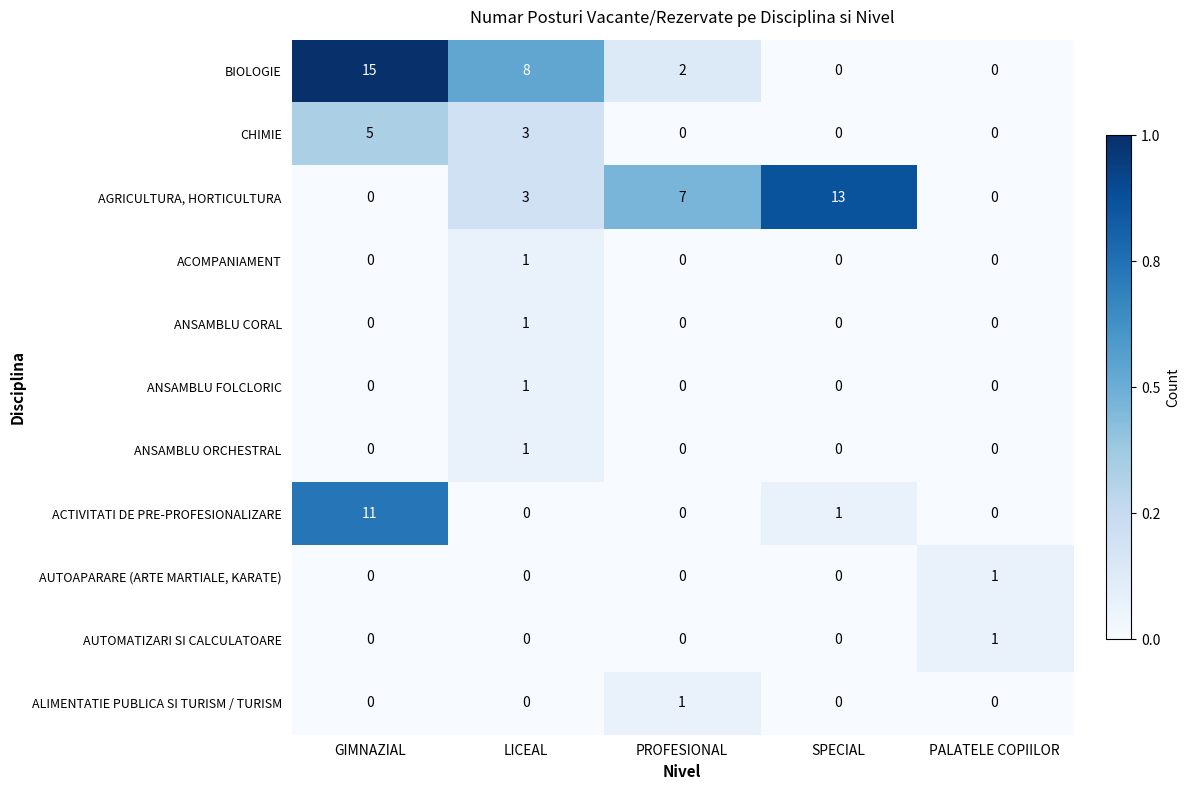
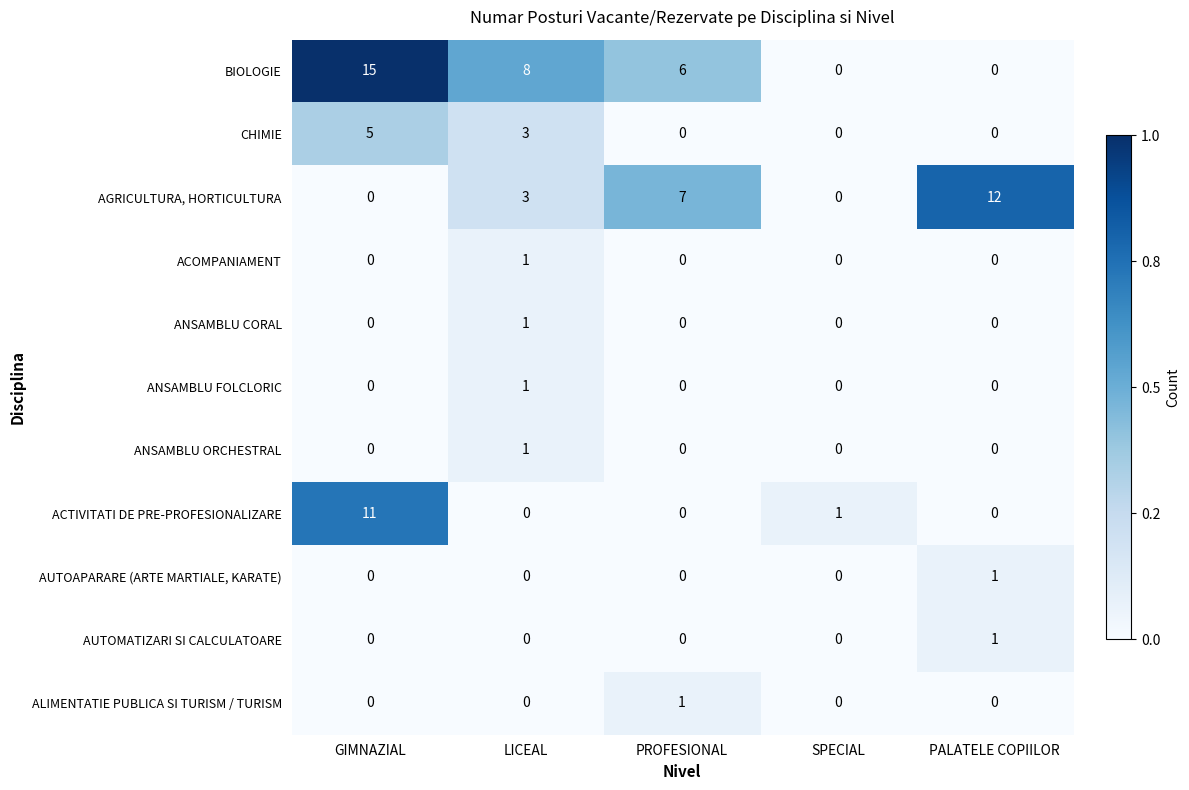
  {
    "BIOLOGIE": {
      "GIMNAZIAL": 15,
      "LICEAL": 8,
-     "PROFESIONAL": 2,
+     "PROFESIONAL": 6,
      "SPECIAL": 0,
      "PALATELE COPIILOR": 0
    },
    "CHIMIE": {
      "GIMNAZIAL": 5,
      "LICEAL": 3,
      "PROFESIONAL": 0,
      "SPECIAL": 0,
      "PALATELE COPIILOR": 0
    },
    "AGRICULTURA, HORTICULTURA": {
      "GIMNAZIAL": 0,
      "LICEAL": 3,
      "PROFESIONAL": 7,
-     "SPECIAL": 13,
-     "PALATELE COPIILOR": 0
+     "SPECIAL": 0,
+     "PALATELE COPIILOR": 12
    },
    "ACOMPANIAMENT": {
      "GIMNAZIAL": 0,
      "LICEAL": 1,
      "PROFESIONAL": 0,
      "SPECIAL": 0,
      "PALATELE COPIILOR": 0
    },
    "ANSAMBLU CORAL": {
      "GIMNAZIAL": 0,
      "LICEAL": 1,
      "PROFESIONAL": 0,
      "SPECIAL": 0,
      "PALATELE COPIILOR": 0
    },
    "ANSAMBLU FOLCLORIC": {
      "GIMNAZIAL": 0,
      "LICEAL": 1,
      "PROFESIONAL": 0,
      "SPECIAL": 0,
      "PALATELE COPIILOR": 0
    },
    "ANSAMBLU ORCHESTRAL": {
      "GIMNAZIAL": 0,
      "LICEAL": 1,
      "PROFESIONAL": 0,
      "SPECIAL": 0,
      "PALATELE COPIILOR": 0
    },
    "ACTIVITATI DE PRE-PROFESIONALIZARE": {
      "GIMNAZIAL": 11,
      "LICEAL": 0,
      "PROFESIONAL": 0,
      "SPECIAL": 1,
      "PALATELE COPIILOR": 0
    },
    "AUTOAPARARE (ARTE MARTIALE, KARATE)": {
      "GIMNAZIAL": 0,
      "LICEAL": 0,
      "PROFESIONAL": 0,
      "SPECIAL": 0,
      "PALATELE COPIILOR": 1
    },
    "AUTOMATIZARI SI CALCULATOARE": {
      "GIMNAZIAL": 0,
      "LICEAL": 0,
      "PROFESIONAL": 0,
      "SPECIAL": 0,
      "PALATELE COPIILOR": 1
    },
    "ALIMENTATIE PUBLICA SI TURISM / TURISM": {
      "GIMNAZIAL": 0,
      "LICEAL": 0,
      "PROFESIONAL": 1,
      "SPECIAL": 0,
      "PALATELE COPIILOR": 0
    }
  }
